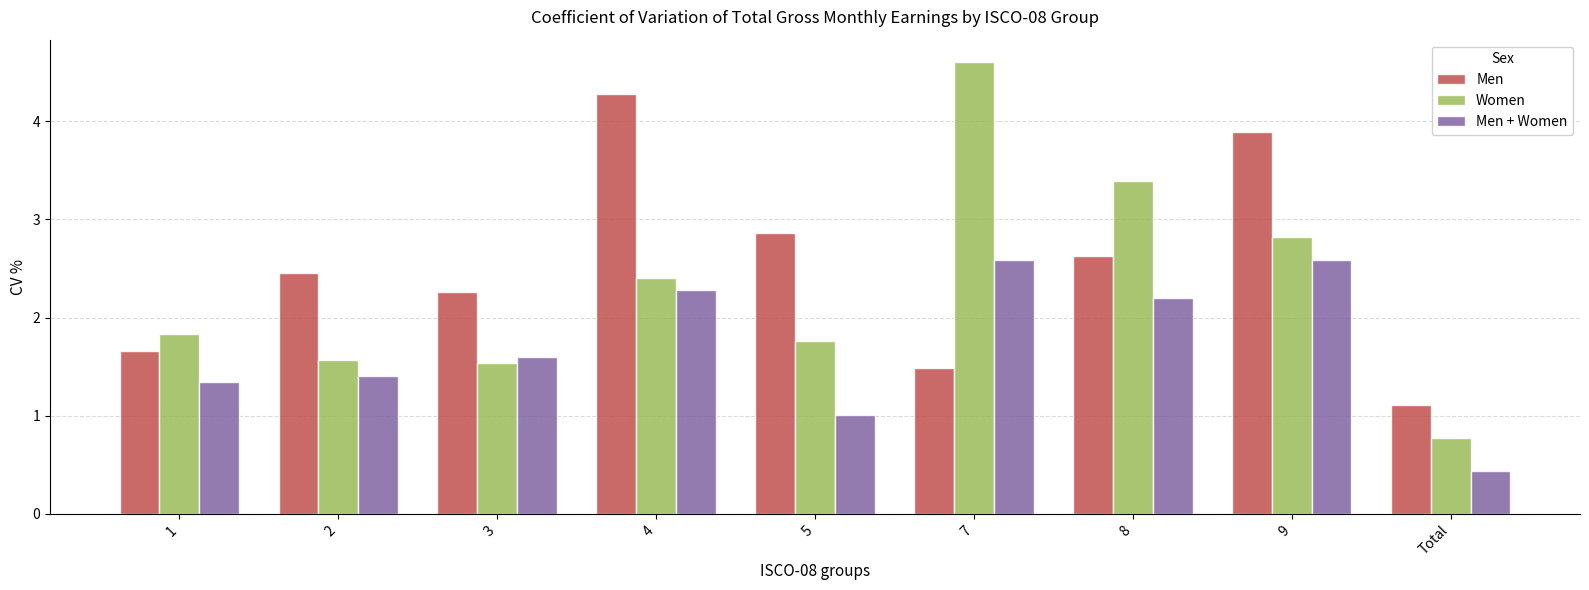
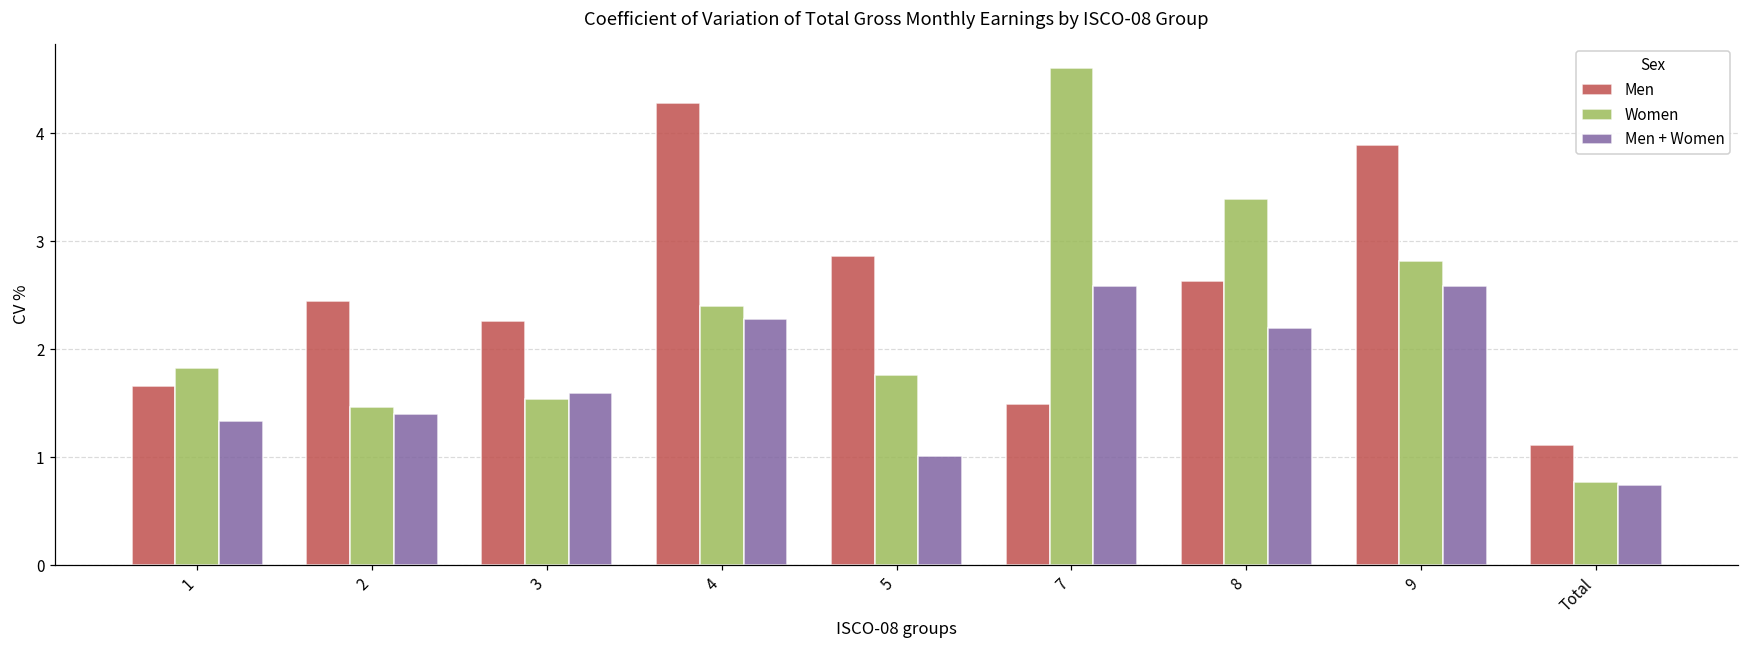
  {
    "Men": {
      "1": 1.7,
      "2": 2.5,
      "3": 2.3,
      "4": 4.3,
      "5": 2.9,
      "7": 1.5,
      "8": 2.6,
      "9": 3.9,
      "Total": 1.1
    },
    "Women": {
      "1": 1.8,
-     "2": 1.6,
+     "2": 1.5,
      "3": 1.5,
      "4": 2.4,
      "5": 1.8,
      "7": 4.6,
      "8": 3.4,
      "9": 2.8,
      "Total": 0.8
    },
    "Men + Women": {
      "1": 1.3,
      "2": 1.4,
      "3": 1.6,
      "4": 2.3,
      "5": 1.0,
      "7": 2.6,
      "8": 2.2,
      "9": 2.6,
-     "Total": 0.4
+     "Total": 0.7
    }
  }
